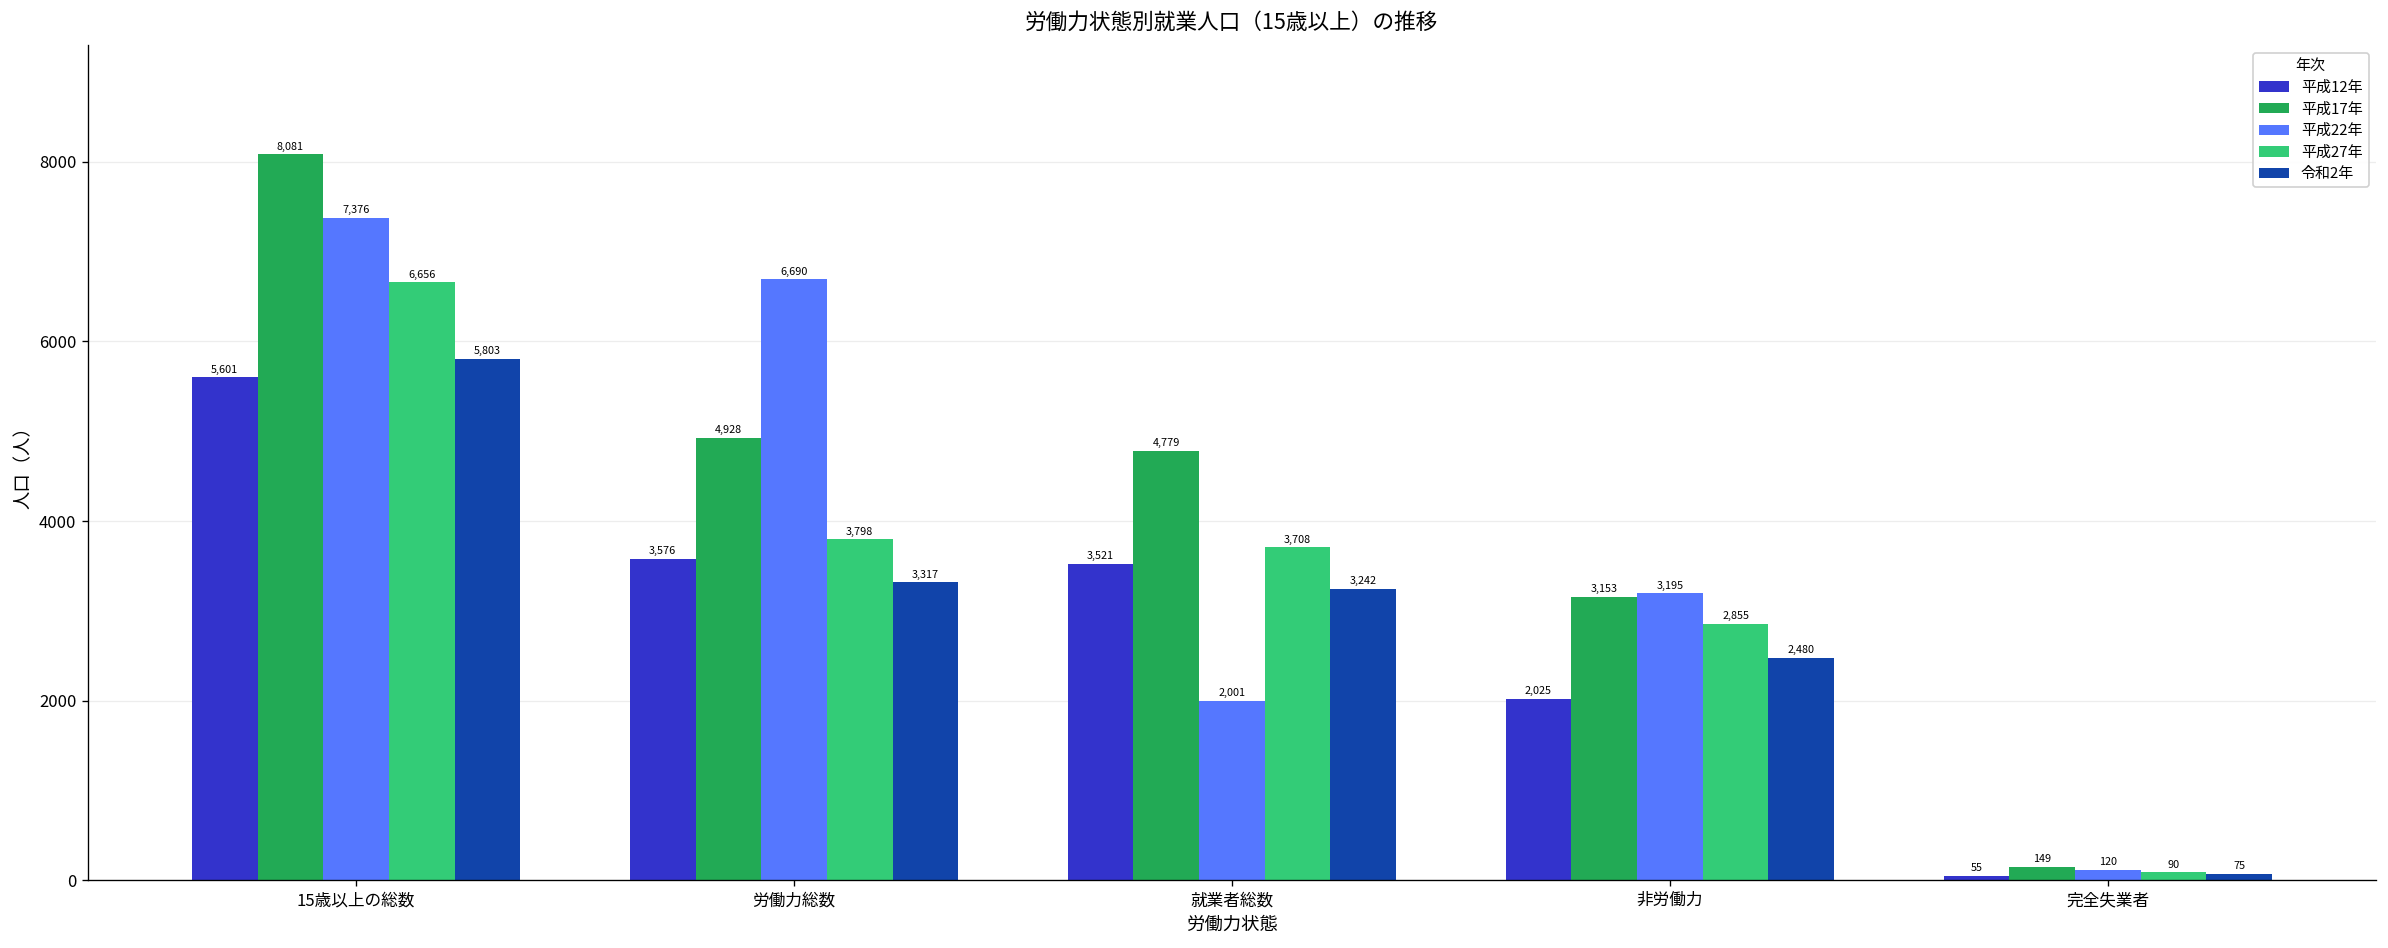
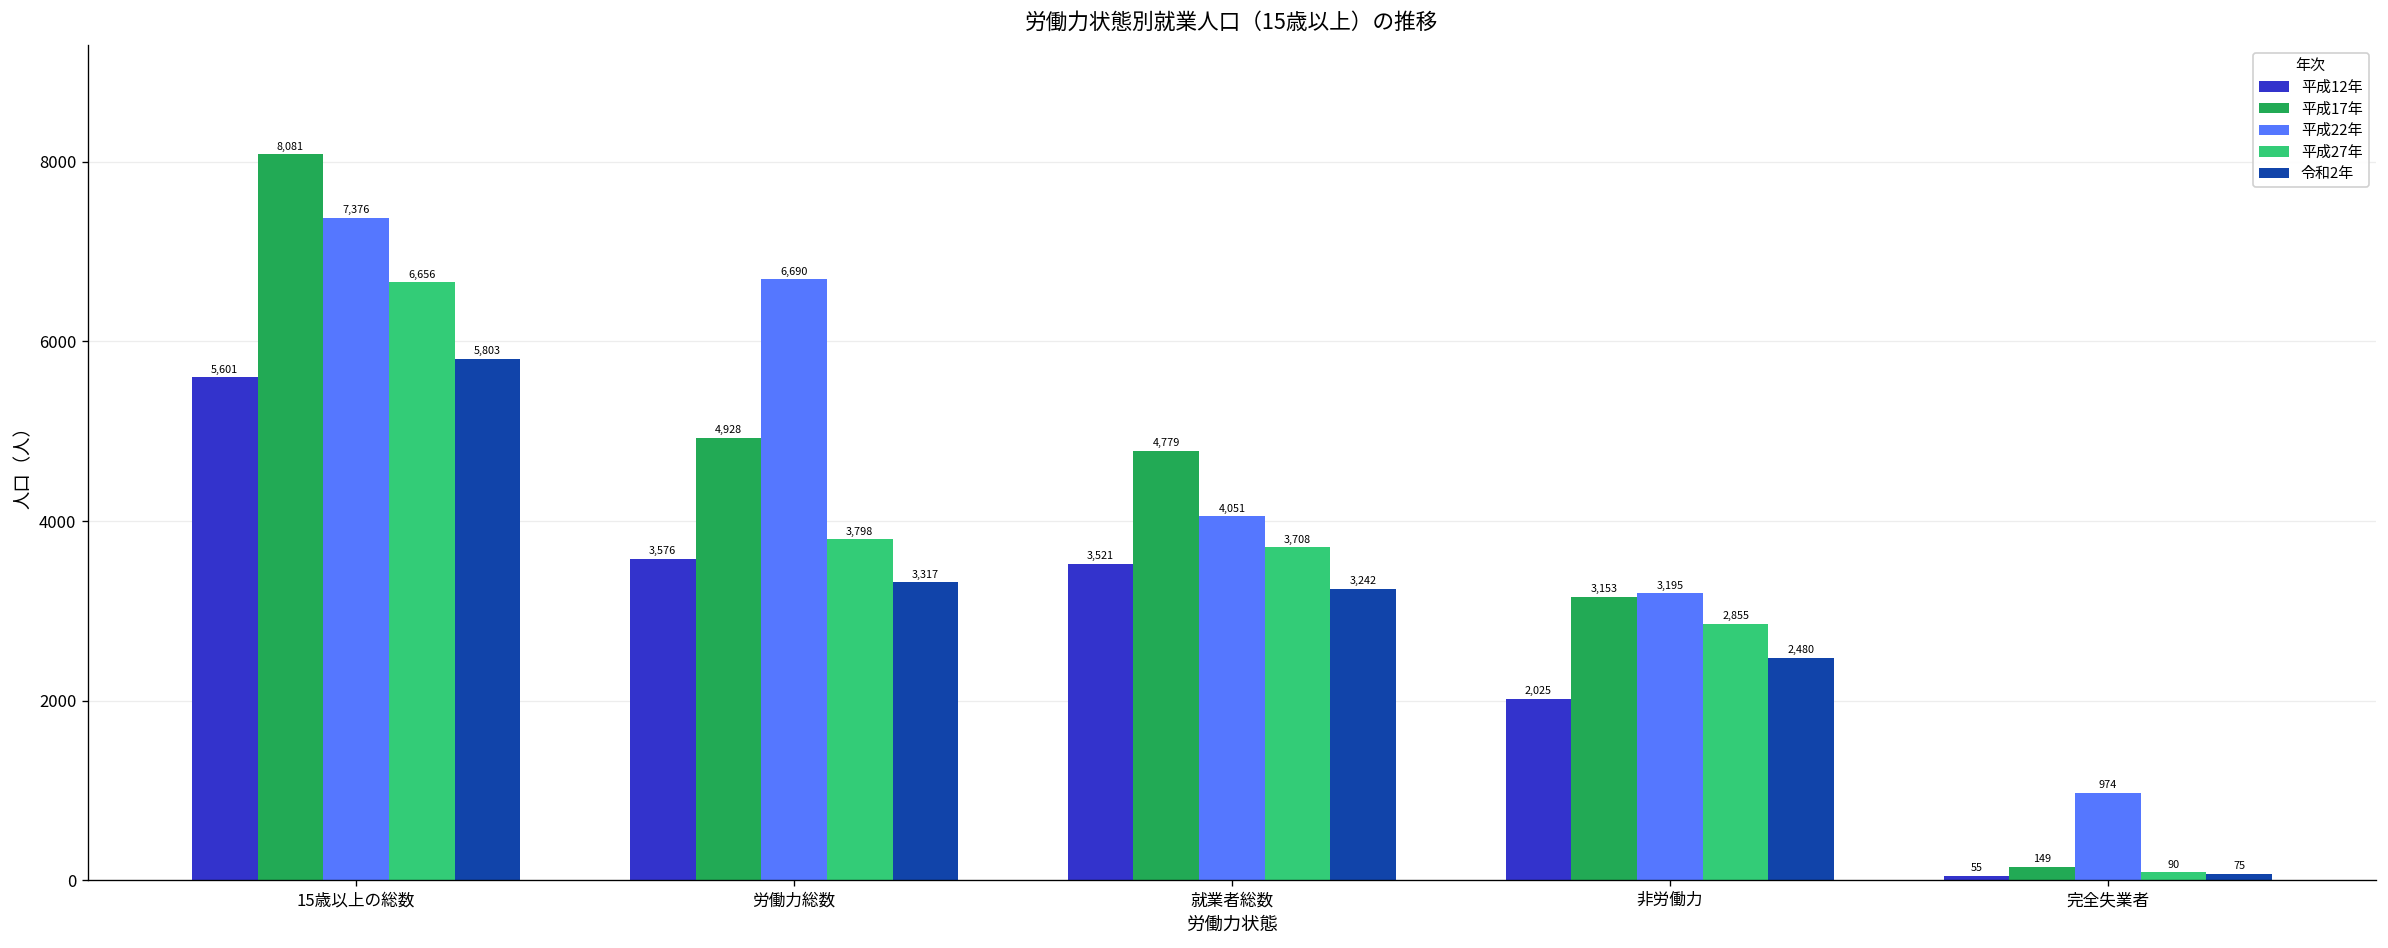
  {
    "平成22年": {
      "15歳以上の総数": "7,376",
      "労働力総数": "6,690",
-     "就業者総数": "2,001",
+     "就業者総数": "4,051",
      "非労働力": "3,195",
-     "完全失業者": "120"
+     "完全失業者": "974"
    }
  }
